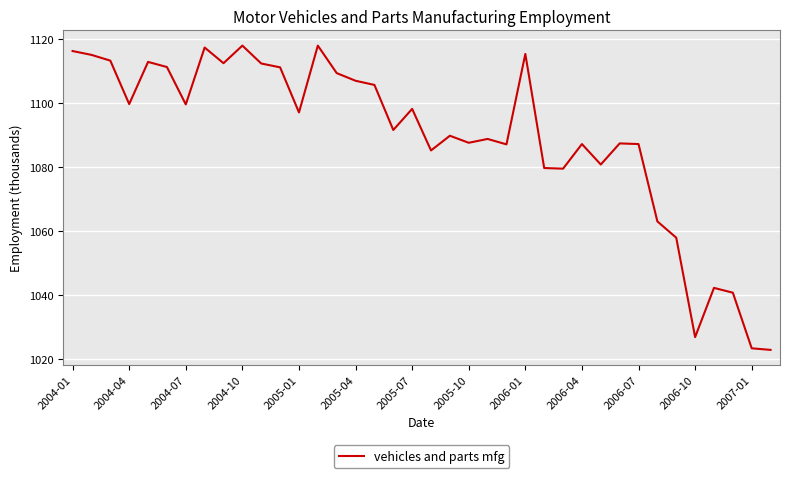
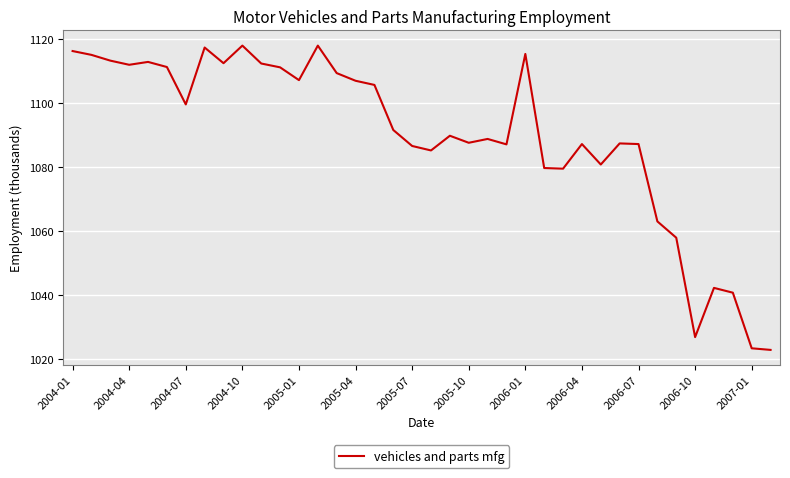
  {
    "2004-01": 1116,
-   "2004-04": 1100,
+   "2004-04": 1112,
    "2004-07": 1100,
    "2004-10": 1118,
-   "2005-01": 1097,
+   "2005-01": 1107,
    "2005-04": 1107,
-   "2005-07": 1098,
+   "2005-07": 1087,
    "2005-10": 1088,
    "2006-01": 1115,
    "2006-04": 1087,
    "2006-07": 1087,
    "2006-10": 1027,
    "2007-01": 1023
  }
